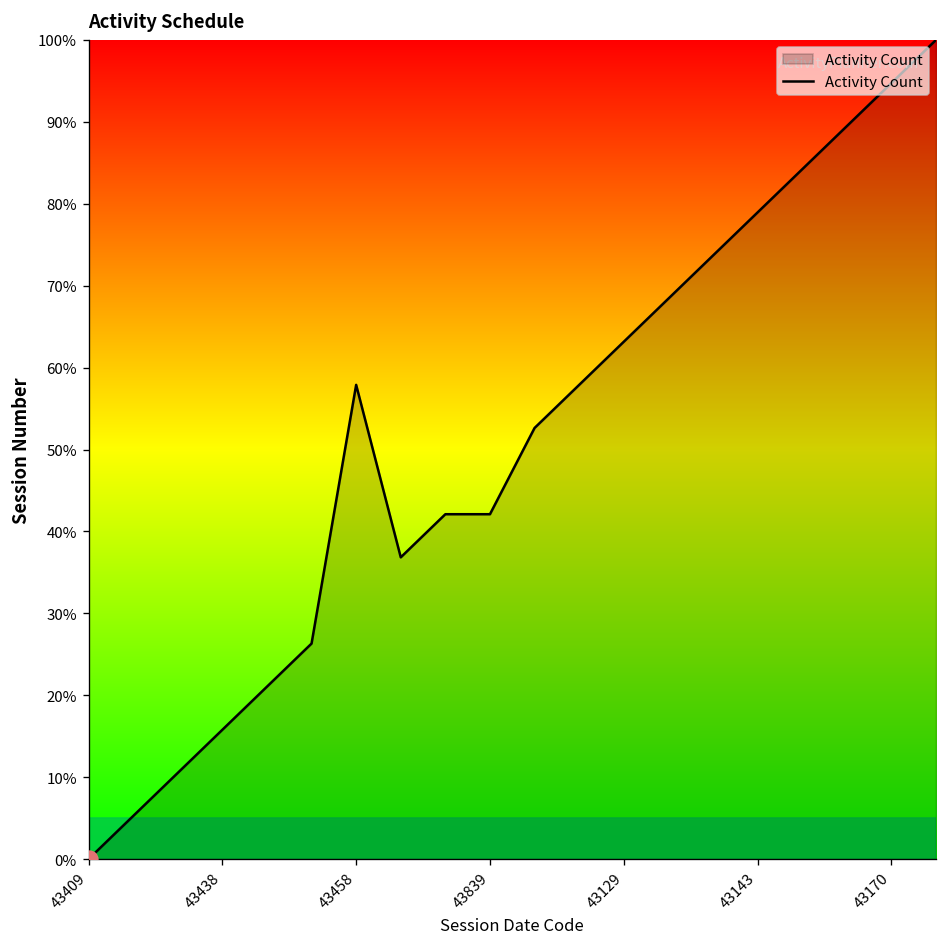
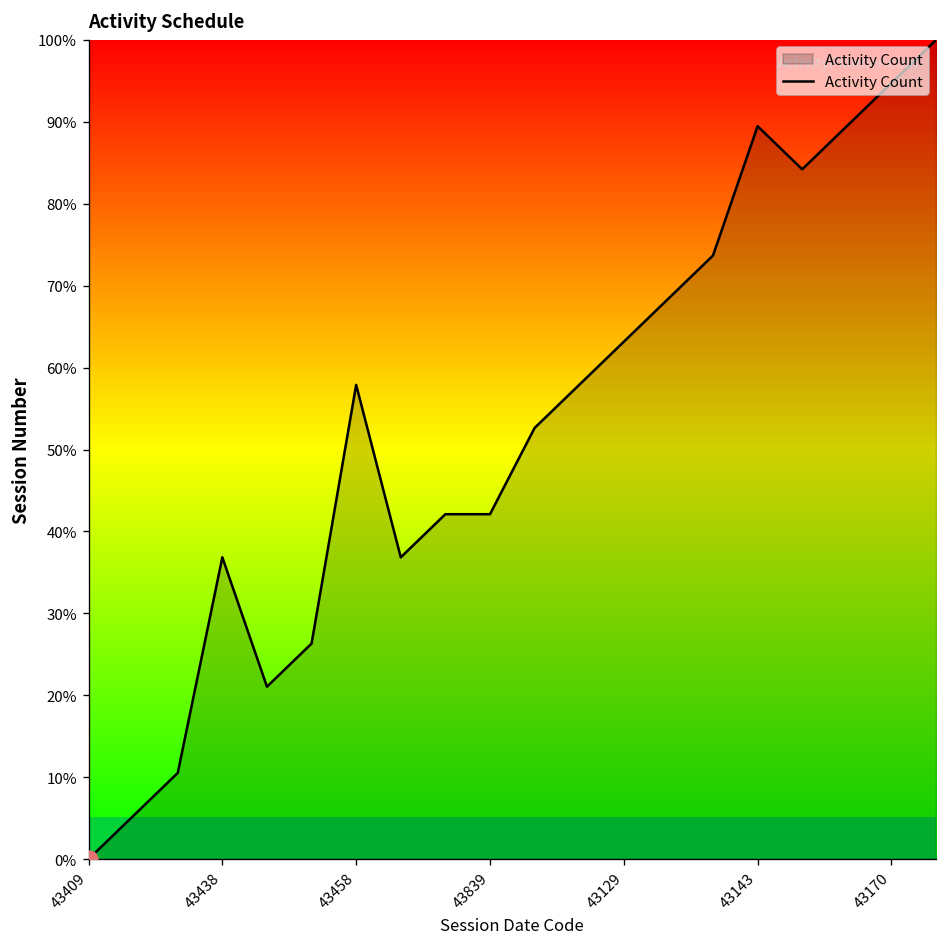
  {
    "Activity Count": {
-     "43438": "16%",
+     "43438": "37%",
      "43458": "58%",
      "43839": "42%",
      "43129": "63%",
-     "43143": "79%"
+     "43143": "89%"
    }
  }
